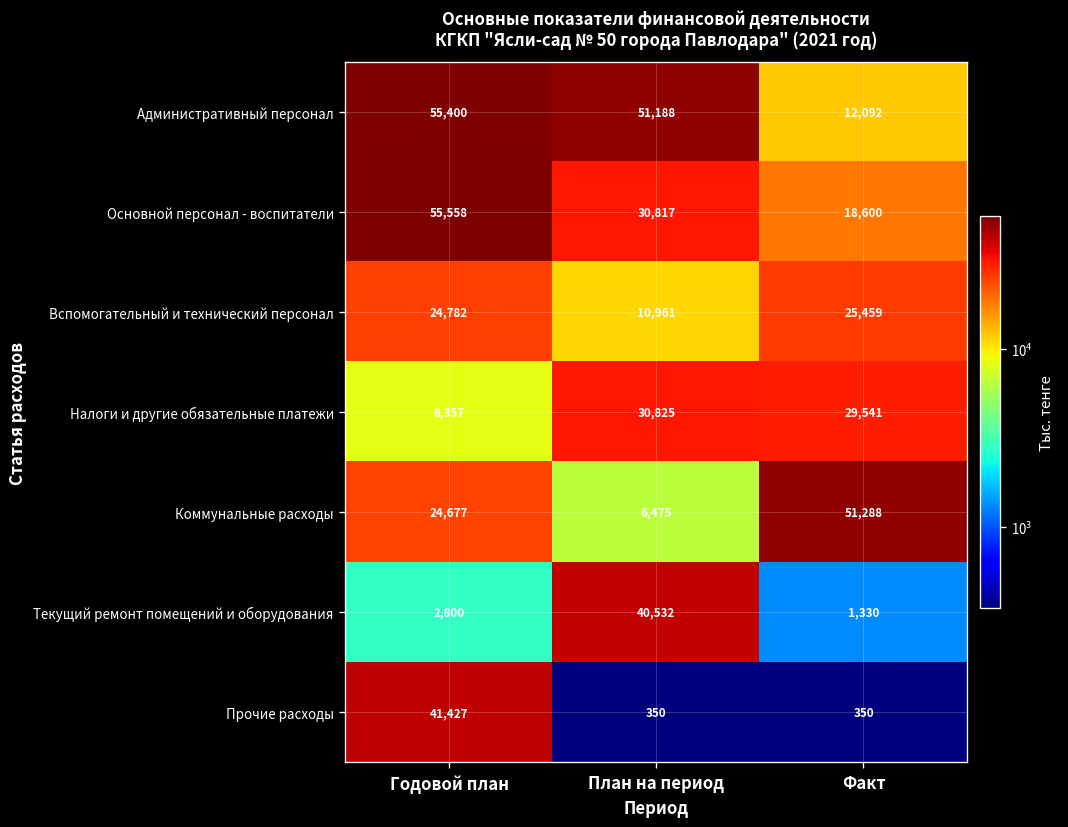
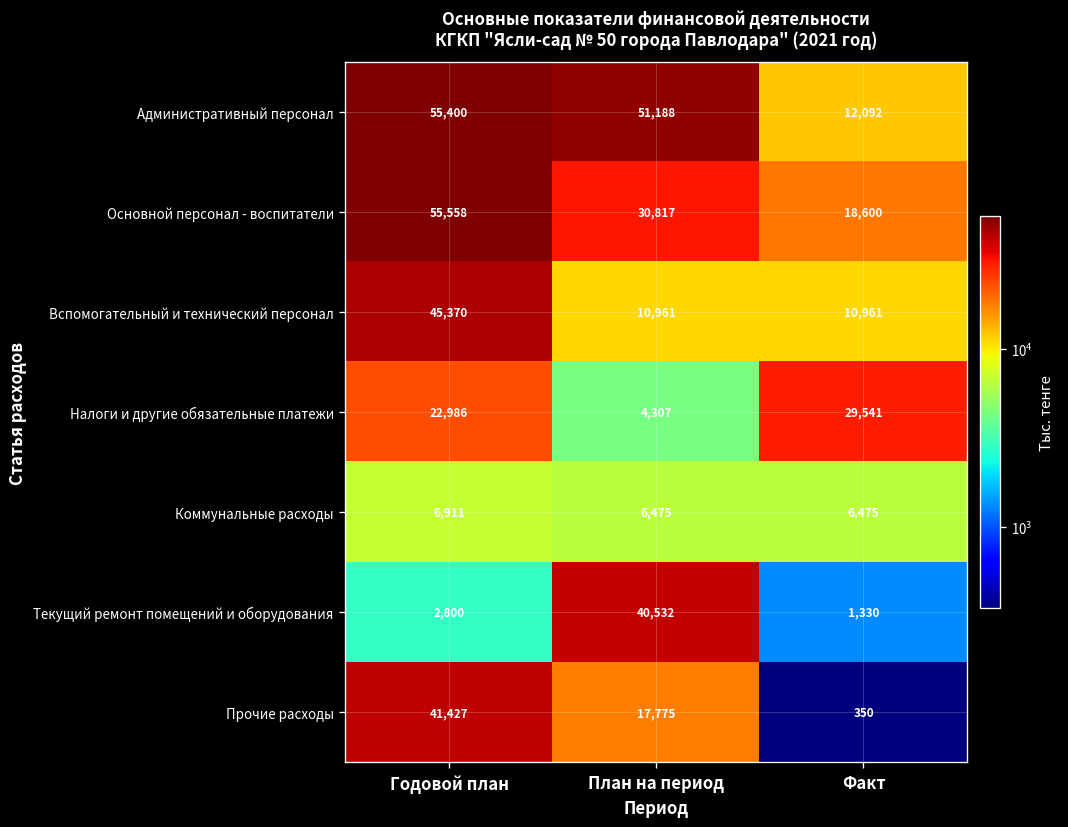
  {
    "Административный персонал": {
      "Годовой план": "55,400",
      "План на период": "51,188",
      "Факт": "12,092"
    },
    "Основной персонал - воспитатели": {
      "Годовой план": "55,558",
      "План на период": "30,817",
      "Факт": "18,600"
    },
    "Вспомогательный и технический персонал": {
-     "Годовой план": "24,782",
+     "Годовой план": "45,370",
      "План на период": "10,961",
-     "Факт": "25,459"
+     "Факт": "10,961"
    },
    "Налоги и другие обязательные платежи": {
-     "Годовой план": "8,357",
-     "План на период": "30,825",
+     "Годовой план": "22,986",
+     "План на период": "4,307",
      "Факт": "29,541"
    },
    "Коммунальные расходы": {
-     "Годовой план": "24,677",
+     "Годовой план": "6,911",
      "План на период": "6,475",
-     "Факт": "51,288"
+     "Факт": "6,475"
    },
    "Текущий ремонт помещений и оборудования": {
      "Годовой план": "2,800",
      "План на период": "40,532",
      "Факт": "1,330"
    },
    "Прочие расходы": {
      "Годовой план": "41,427",
-     "План на период": "350",
+     "План на период": "17,775",
      "Факт": "350"
    }
  }
